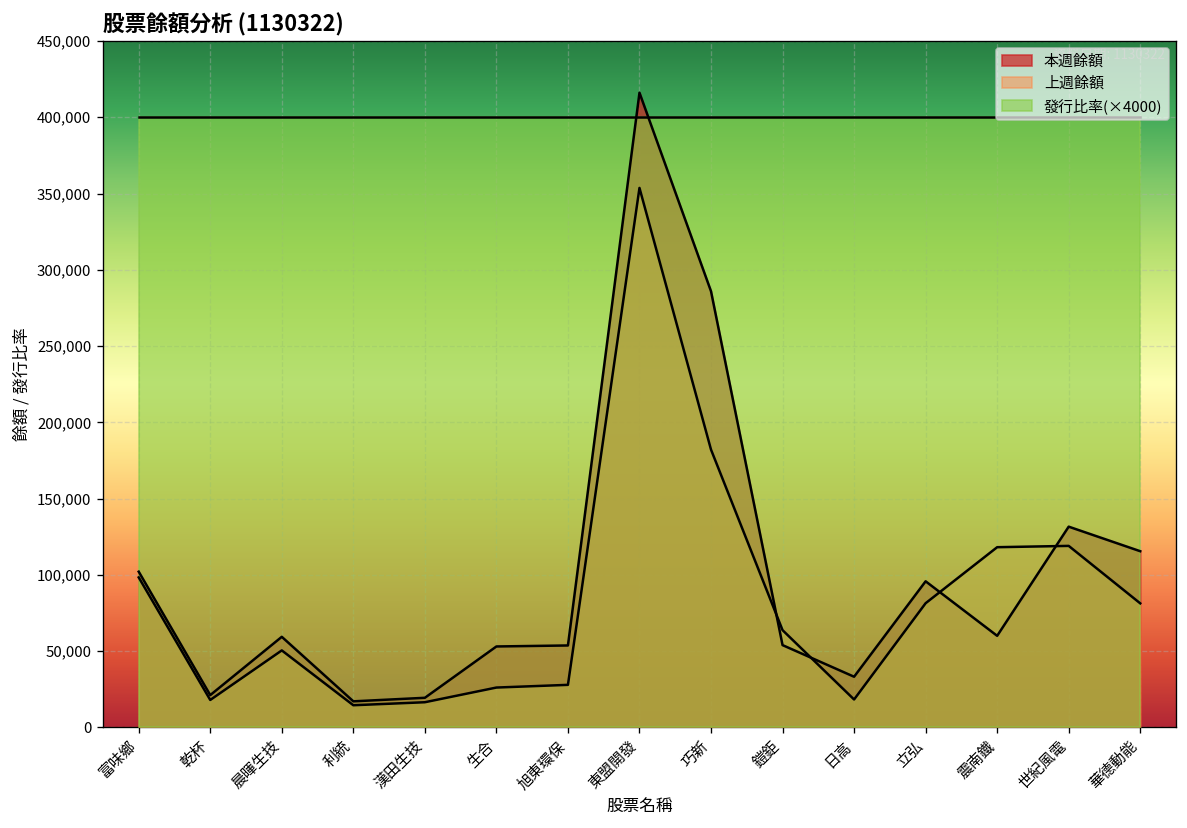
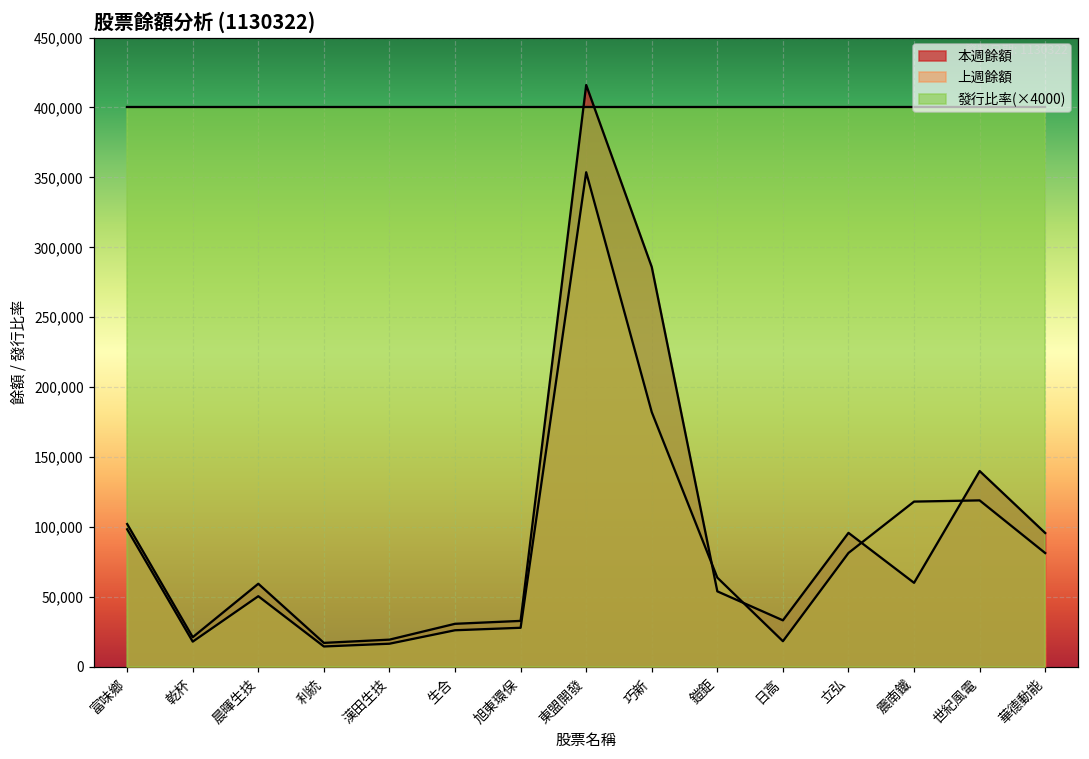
  {
    "本週餘額": {
      "富味鄉": "102,000",
      "乾杯": "21,000",
      "晨暉生技": "59,000",
      "利統": "17,000",
      "漢田生技": "19,000",
-     "生合": "53,000",
-     "旭東環保": "54,000",
+     "生合": "31,000",
+     "旭東環保": "33,000",
      "東盟開發": "416,000",
      "巧新": "286,000",
      "鎧鉅": "54,000",
      "日高": "33,000",
      "立弘": "96,000",
      "震南鐵": "60,000",
-     "世紀風電": "132,000",
-     "華德動能": "116,000"
+     "世紀風電": "140,000",
+     "華德動能": "96,000"
    },
    "上週餘額": {
      "富味鄉": "98,000",
      "乾杯": "18,000",
      "晨暉生技": "50,000",
      "利統": "15,000",
      "漢田生技": "17,000",
      "生合": "26,000",
      "旭東環保": "28,000",
      "東盟開發": "354,000",
      "巧新": "182,000",
      "鎧鉅": "64,000",
      "日高": "18,000",
      "立弘": "81,000",
      "震南鐵": "118,000",
      "世紀風電": "119,000",
      "華德動能": "81,000"
    },
    "發行比率(×4000)": {
      "富味鄉": "400,000",
      "乾杯": "400,000",
      "晨暉生技": "400,000",
      "利統": "400,000",
      "漢田生技": "400,000",
      "生合": "400,000",
      "旭東環保": "400,000",
      "東盟開發": "400,000",
      "巧新": "400,000",
      "鎧鉅": "400,000",
      "日高": "400,000",
      "立弘": "400,000"
    }
  }
